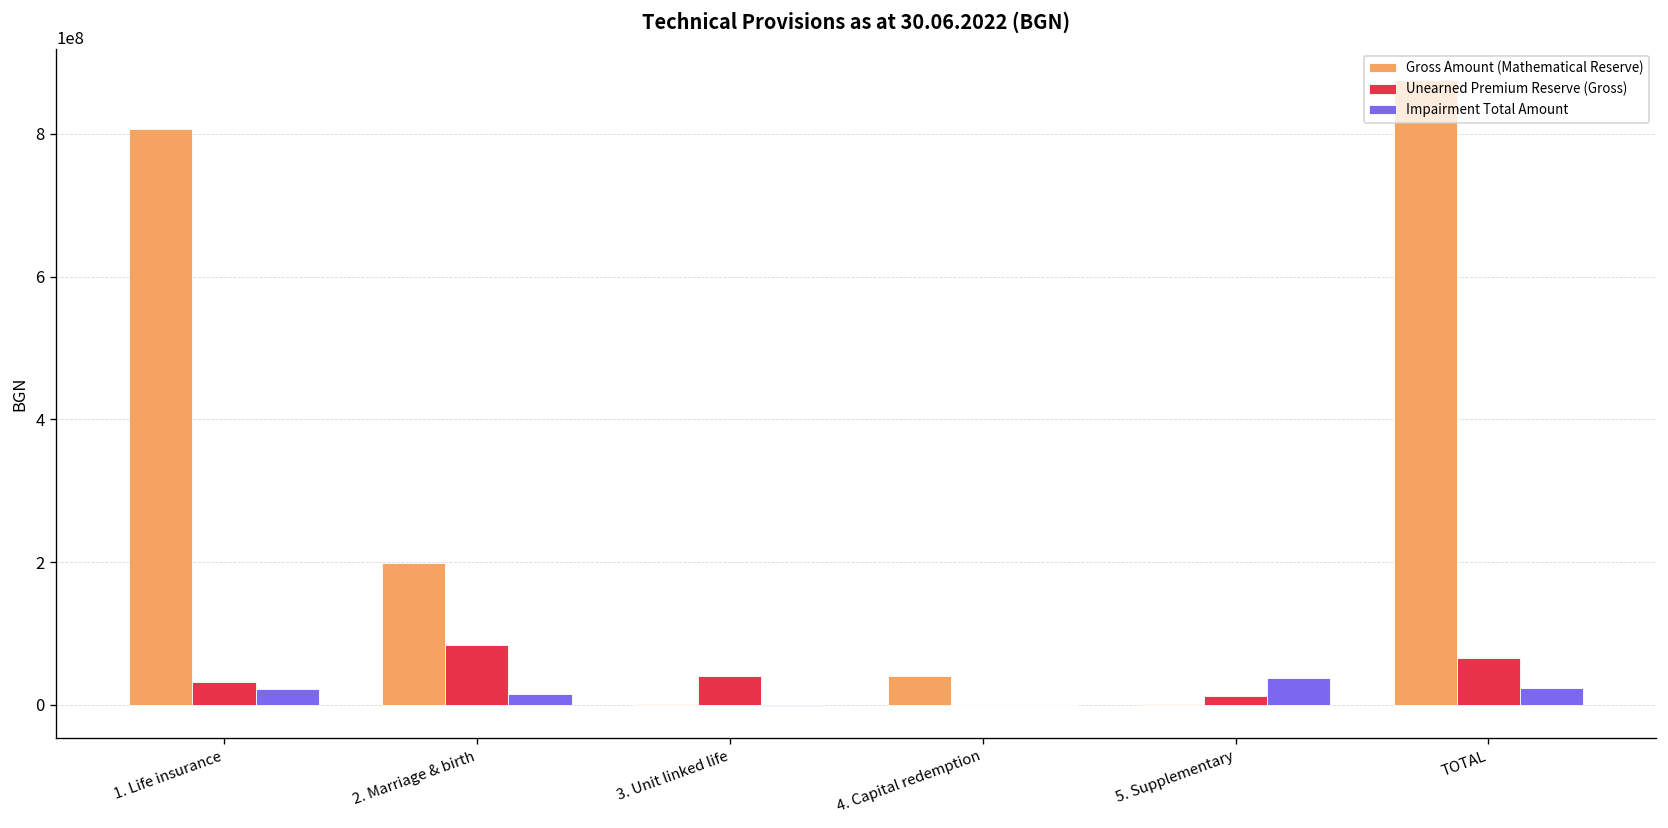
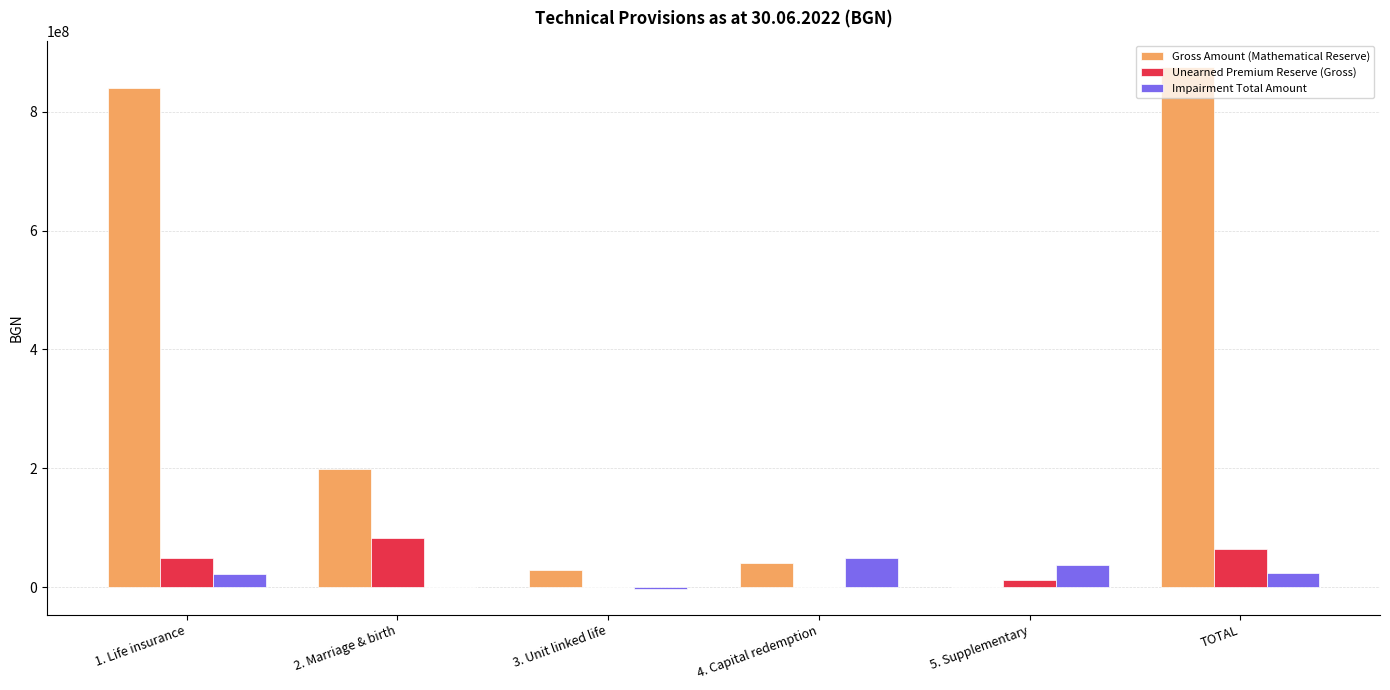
  {
    "Gross Amount (Mathematical Reserve)": {
-     "1. Life insurance": 810000000,
+     "1. Life insurance": 840000000,
      "2. Marriage & birth": 200000000,
-     "3. Unit linked life": 0,
+     "3. Unit linked life": 30000000,
      "4. Capital redemption": 40000000
    },
    "Unearned Premium Reserve (Gross)": {
-     "1. Life insurance": 30000000,
+     "1. Life insurance": 50000000,
      "2. Marriage & birth": 80000000,
-     "3. Unit linked life": 40000000,
+     "3. Unit linked life": 0,
      "4. Capital redemption": 0,
      "5. Supplementary": 10000000,
      "TOTAL": 70000000
    },
    "Impairment Total Amount": {
      "1. Life insurance": 20000000,
-     "2. Marriage & birth": 20000000,
-     "4. Capital redemption": 0,
+     "2. Marriage & birth": 0,
+     "4. Capital redemption": 50000000,
      "5. Supplementary": 40000000,
      "TOTAL": 20000000
    }
  }
